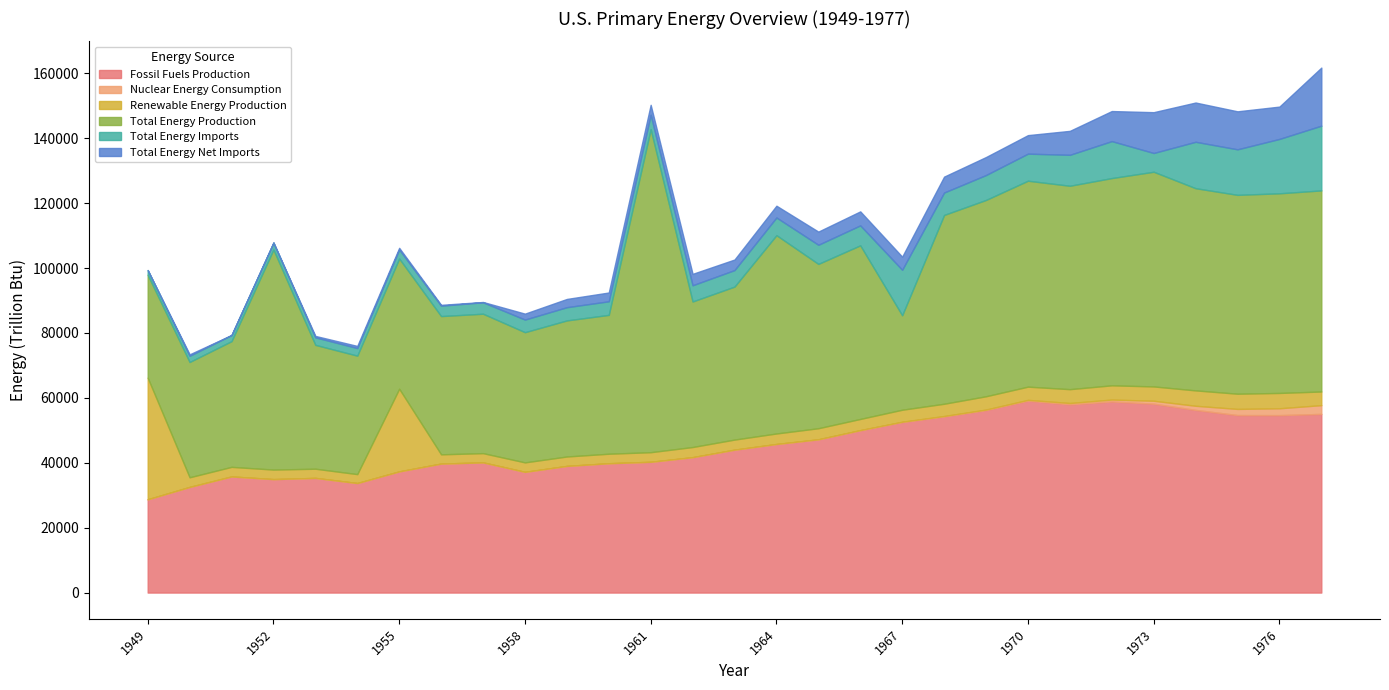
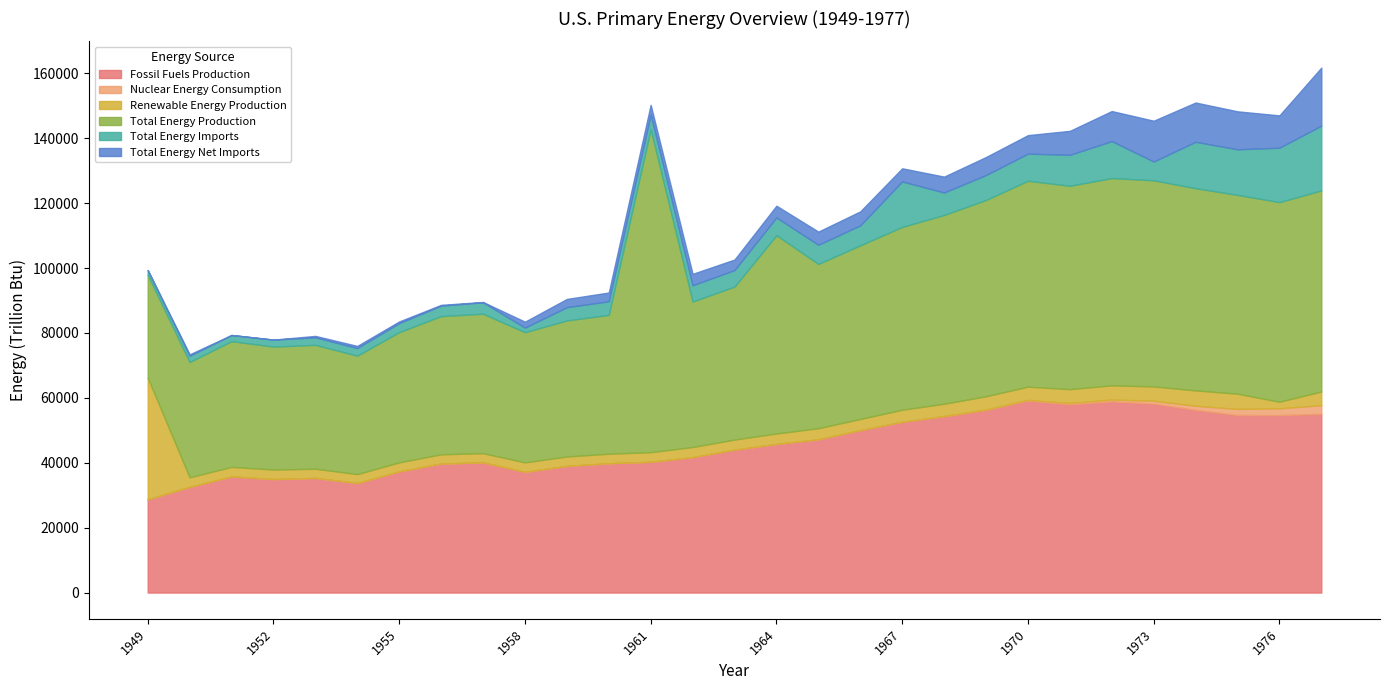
  {
    "Renewable Energy Production": {
      "1949": 37000,
      "1952": 3000,
-     "1955": 25000,
+     "1955": 3000,
      "1958": 3000,
      "1961": 3000,
      "1964": 3000,
      "1967": 4000,
      "1970": 4000,
      "1973": 4000,
-     "1976": 5000
+     "1976": 2000
    },
    "Total Energy Production": {
      "1949": 32000,
-     "1952": 68000,
+     "1952": 38000,
      "1955": 40000,
      "1958": 40000,
      "1961": 100000,
      "1964": 61000,
-     "1967": 29000,
+     "1967": 56000,
      "1970": 63000,
-     "1973": 66000,
+     "1973": 64000,
      "1976": 62000
    },
    "Total Energy Imports": {
-     "1958": 4000,
+     "1958": 1000,
      "1961": 4000,
      "1964": 5000,
      "1967": 14000,
      "1970": 8000,
      "1973": 6000,
      "1976": 17000
    },
    "Total Energy Net Imports": {
      "1958": 2000,
      "1961": 3000,
      "1964": 4000,
      "1967": 4000,
      "1970": 6000,
      "1973": 13000,
      "1976": 10000
    }
  }
